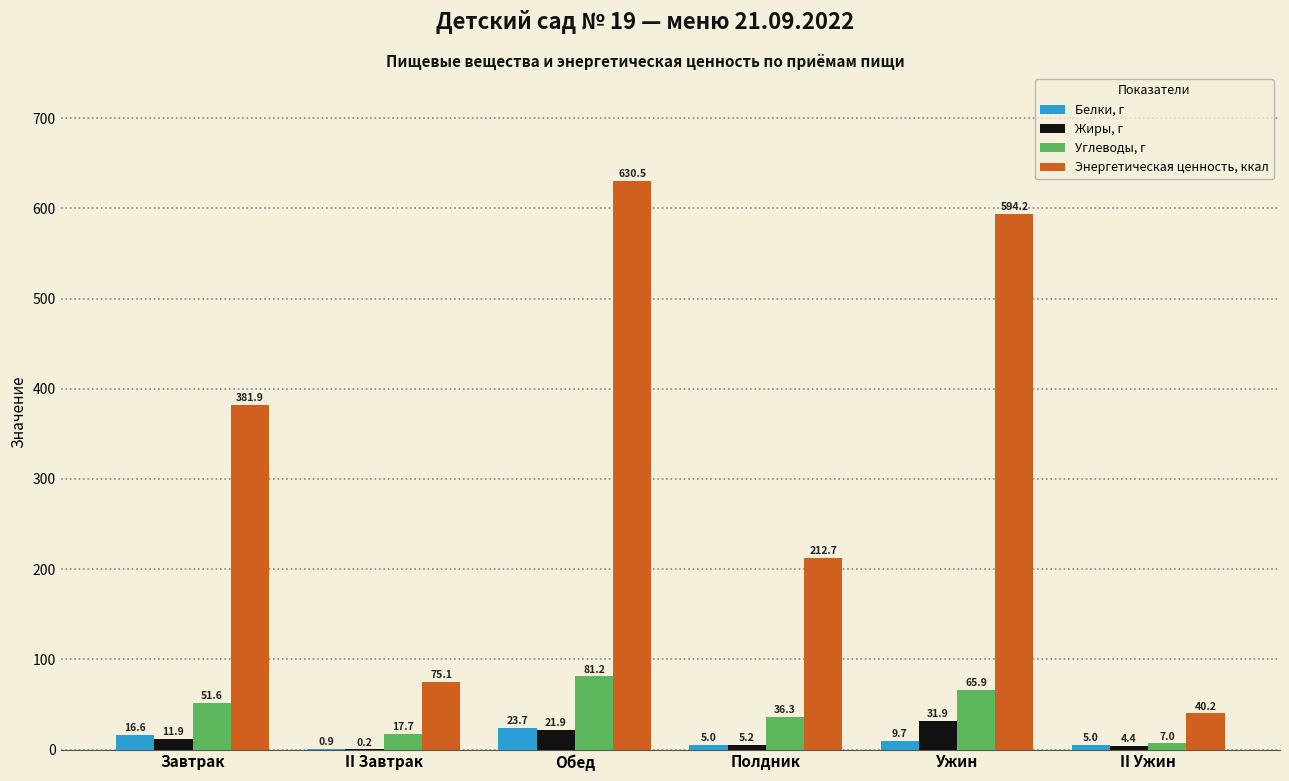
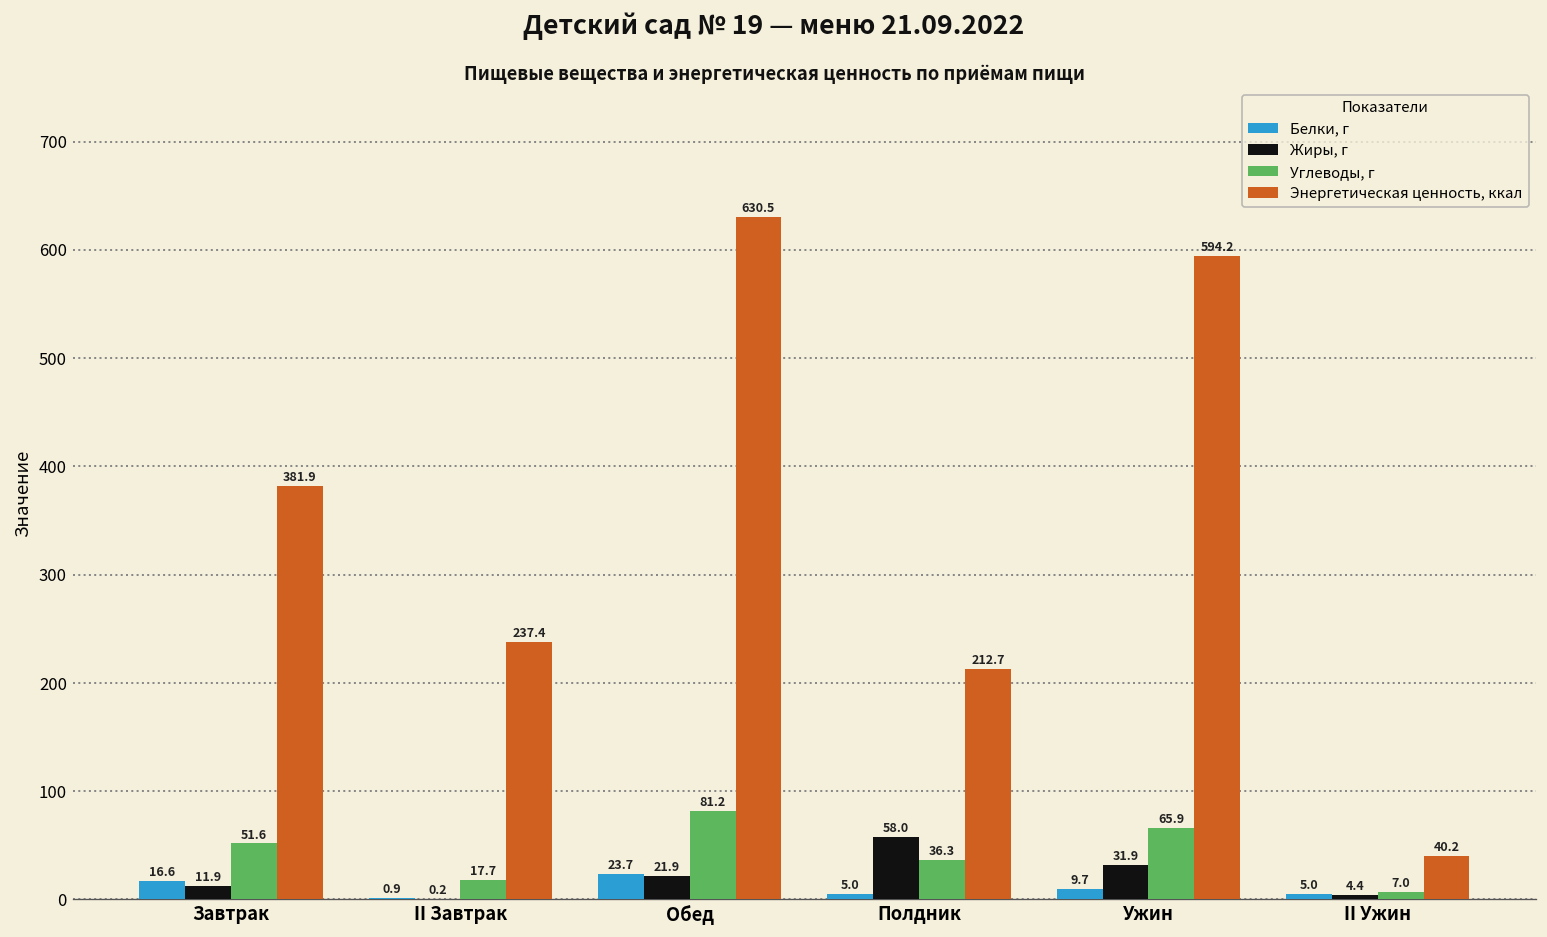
  {
    "Белки, г": {
      "Завтрак": 16.6,
      "II Завтрак": 0.9,
      "Обед": 23.7,
      "Полдник": 5.0,
      "Ужин": 9.7,
      "II Ужин": 5.0
    },
    "Жиры, г": {
      "Завтрак": 11.9,
      "II Завтрак": 0.2,
      "Обед": 21.9,
-     "Полдник": 5.2,
+     "Полдник": 58.0,
      "Ужин": 31.9,
      "II Ужин": 4.4
    },
    "Углеводы, г": {
      "Завтрак": 51.6,
      "II Завтрак": 17.7,
      "Обед": 81.2,
      "Полдник": 36.3,
      "Ужин": 65.9,
      "II Ужин": 7.0
    },
    "Энергетическая ценность, ккал": {
      "Завтрак": 381.9,
-     "II Завтрак": 75.1,
+     "II Завтрак": 237.4,
      "Обед": 630.5,
      "Полдник": 212.7,
      "Ужин": 594.2,
      "II Ужин": 40.2
    }
  }
